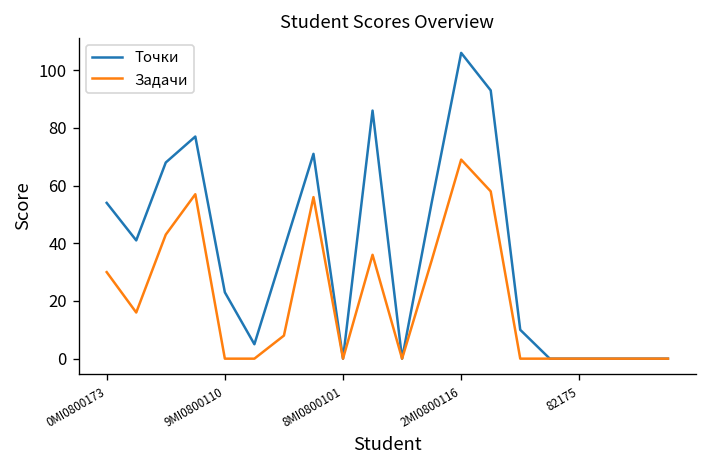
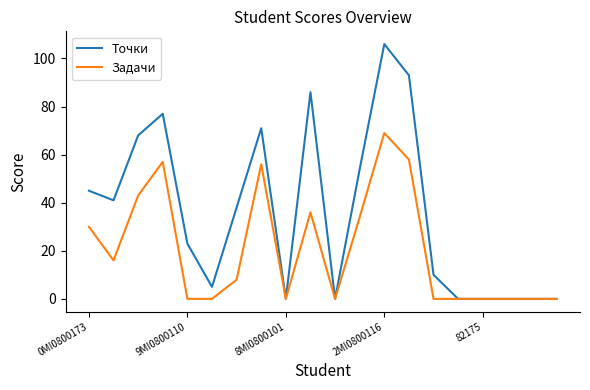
  {
    "Точки": {
-     "0MI0800173": 54,
+     "0MI0800173": 45,
      "9MI0800110": 23,
      "2MI0800116": 106
    },
    "Задачи": {
      "0MI0800173": 30,
      "9MI0800110": 0,
      "2MI0800116": 69
    }
  }
